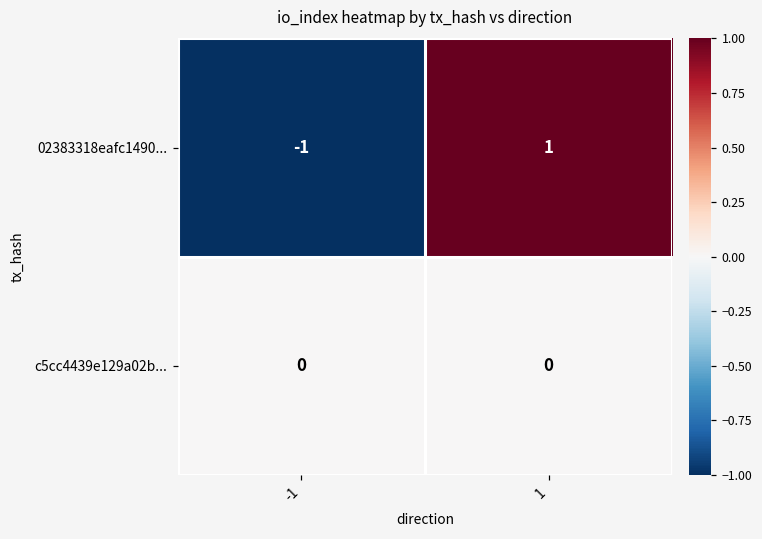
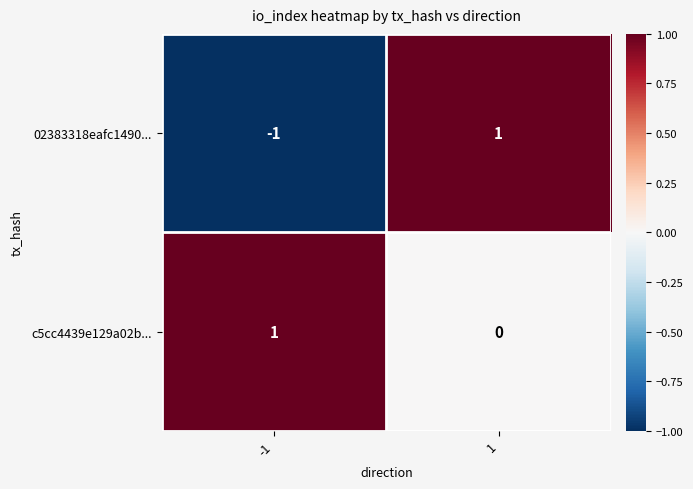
  {
    "02383318eafc1490...": {
      "-1": -1,
      "1": 1
    },
    "c5cc4439e129a02b...": {
-     "-1": 0,
+     "-1": 1,
      "1": 0
    }
  }
